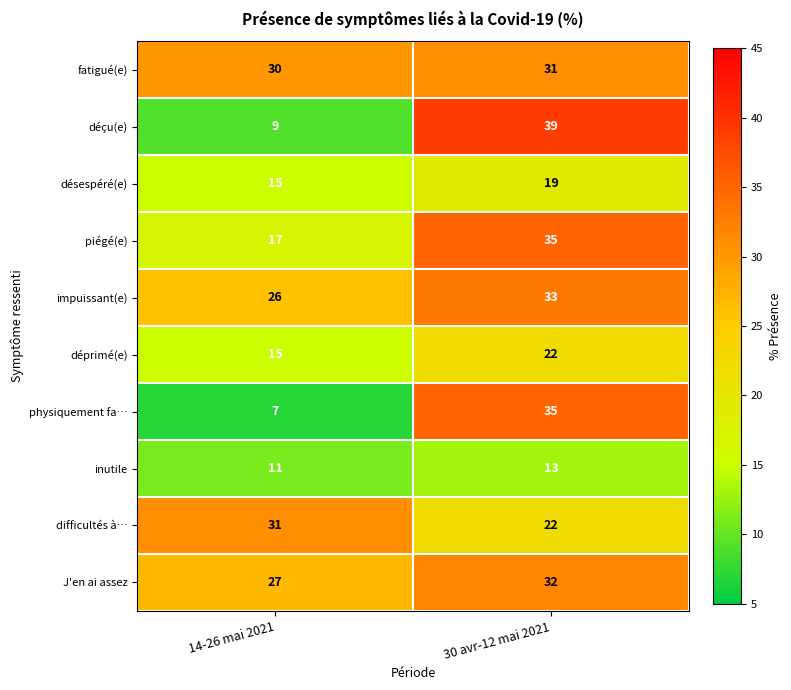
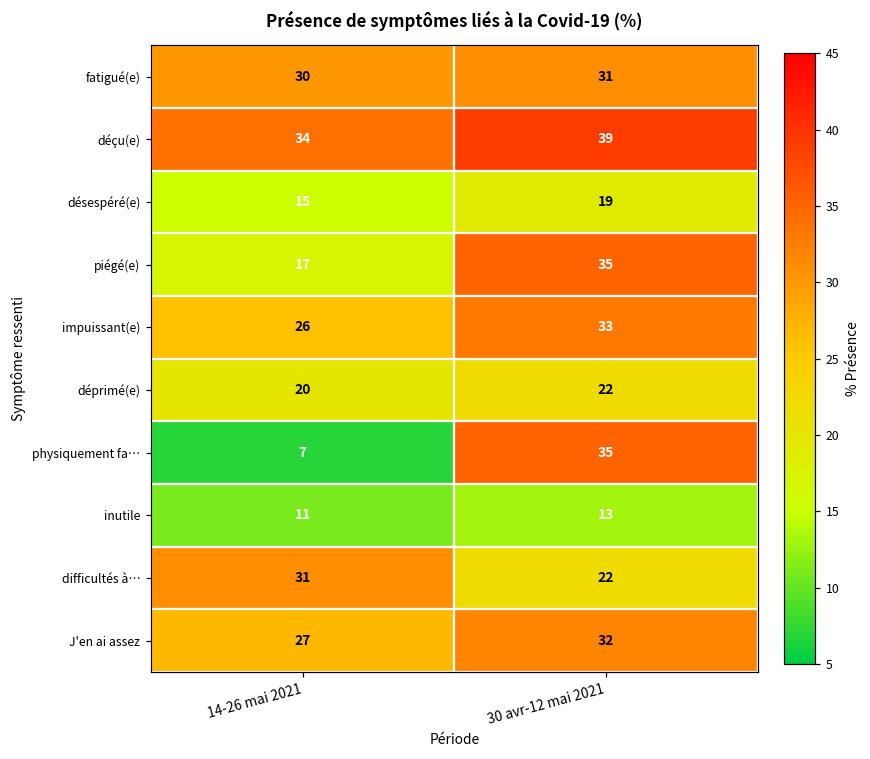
  {
    "fatigué(e)": {
      "14-26 mai 2021": 30,
      "30 avr-12 mai 2021": 31
    },
    "déçu(e)": {
-     "14-26 mai 2021": 9,
+     "14-26 mai 2021": 34,
      "30 avr-12 mai 2021": 39
    },
    "désespéré(e)": {
      "14-26 mai 2021": 15,
      "30 avr-12 mai 2021": 19
    },
    "piégé(e)": {
      "14-26 mai 2021": 17,
      "30 avr-12 mai 2021": 35
    },
    "impuissant(e)": {
      "14-26 mai 2021": 26,
      "30 avr-12 mai 2021": 33
    },
    "déprimé(e)": {
-     "14-26 mai 2021": 15,
+     "14-26 mai 2021": 20,
      "30 avr-12 mai 2021": 22
    },
    "physiquement fa…": {
      "14-26 mai 2021": 7,
      "30 avr-12 mai 2021": 35
    },
    "inutile": {
      "14-26 mai 2021": 11,
      "30 avr-12 mai 2021": 13
    },
    "difficultés à…": {
      "14-26 mai 2021": 31,
      "30 avr-12 mai 2021": 22
    },
    "J'en ai assez": {
      "14-26 mai 2021": 27,
      "30 avr-12 mai 2021": 32
    }
  }
